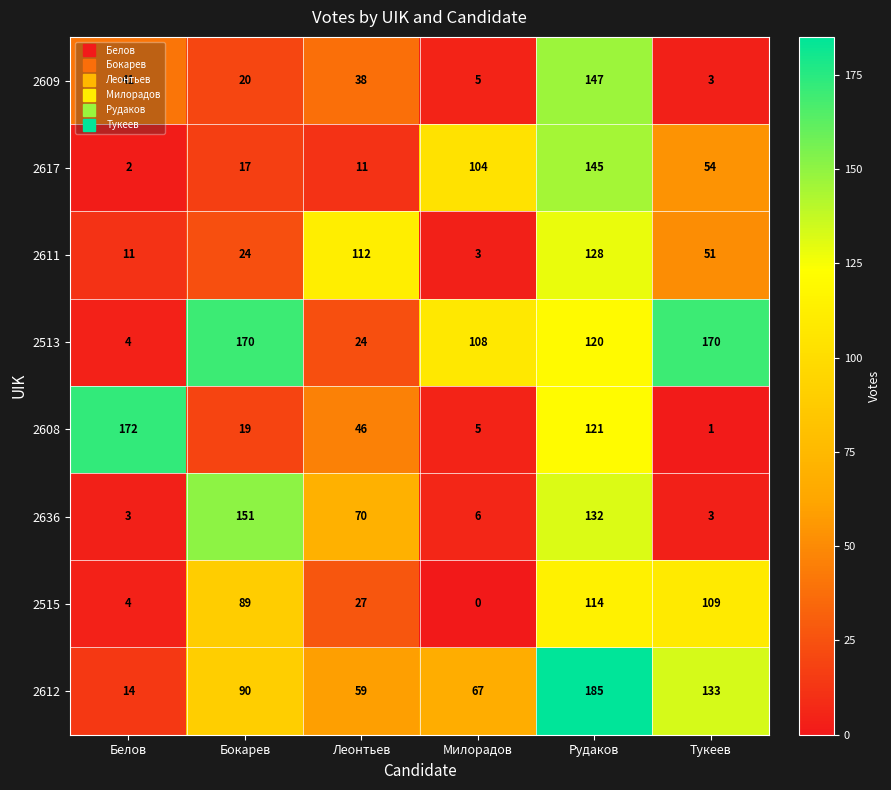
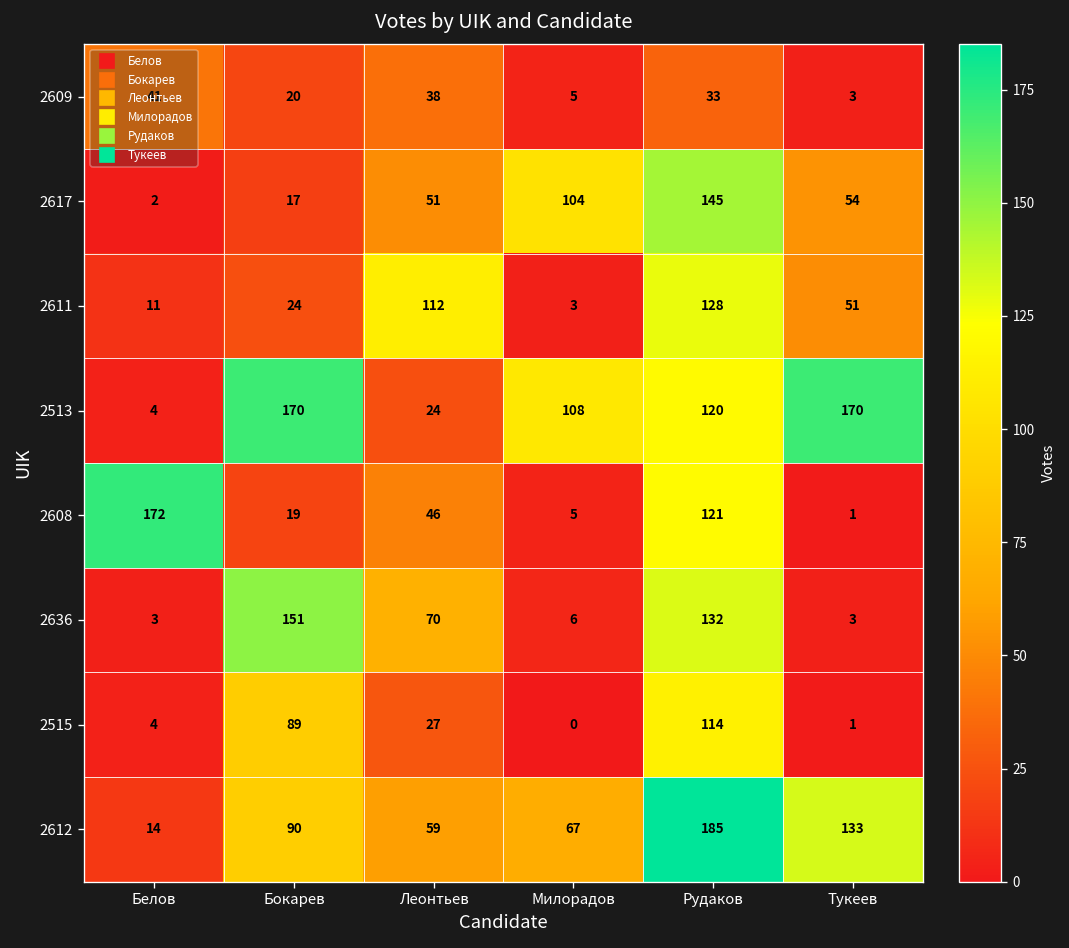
  {
    "2609": {
      "Бокарев": 20,
      "Леонтьев": 38,
      "Милорадов": 5,
-     "Рудаков": 147,
+     "Рудаков": 33,
      "Тукеев": 3
    },
    "2617": {
      "Белов": 2,
      "Бокарев": 17,
-     "Леонтьев": 11,
+     "Леонтьев": 51,
      "Милорадов": 104,
      "Рудаков": 145,
      "Тукеев": 54
    },
    "2611": {
      "Белов": 11,
      "Бокарев": 24,
      "Леонтьев": 112,
      "Милорадов": 3,
      "Рудаков": 128,
      "Тукеев": 51
    },
    "2513": {
      "Белов": 4,
      "Бокарев": 170,
      "Леонтьев": 24,
      "Милорадов": 108,
      "Рудаков": 120,
      "Тукеев": 170
    },
    "2608": {
      "Белов": 172,
      "Бокарев": 19,
      "Леонтьев": 46,
      "Милорадов": 5,
      "Рудаков": 121,
      "Тукеев": 1
    },
    "2636": {
      "Белов": 3,
      "Бокарев": 151,
      "Леонтьев": 70,
      "Милорадов": 6,
      "Рудаков": 132,
      "Тукеев": 3
    },
    "2515": {
      "Белов": 4,
      "Бокарев": 89,
      "Леонтьев": 27,
      "Милорадов": 0,
      "Рудаков": 114,
-     "Тукеев": 109
+     "Тукеев": 1
    },
    "2612": {
      "Белов": 14,
      "Бокарев": 90,
      "Леонтьев": 59,
      "Милорадов": 67,
      "Рудаков": 185,
      "Тукеев": 133
    }
  }
